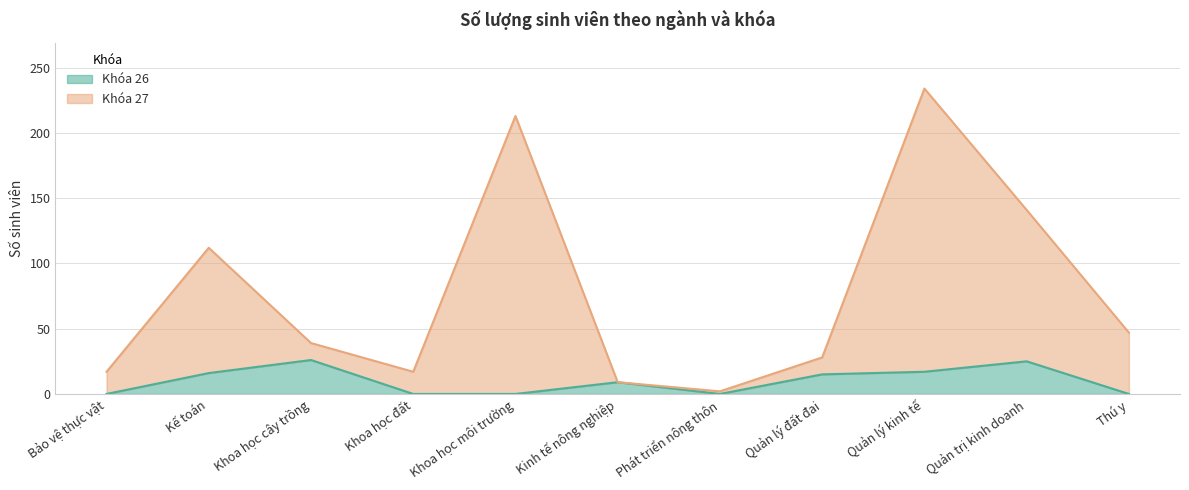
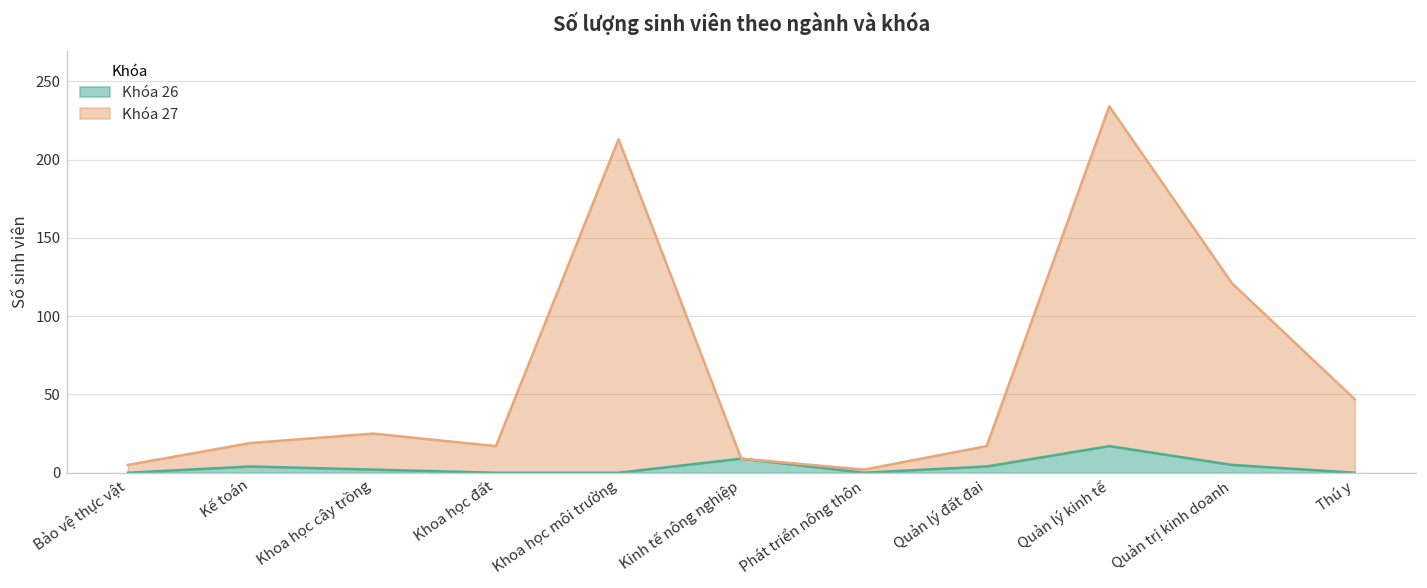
  {
    "Khóa 26": {
      "Bảo vệ thực vật": 0,
-     "Kế toán": 16,
-     "Khoa học cây trồng": 26,
+     "Kế toán": 4,
+     "Khoa học cây trồng": 2,
      "Khoa học đất": 0,
      "Khoa học môi trường": 0,
      "Phát triển nông thôn": 0,
-     "Quản lý đất đai": 15,
+     "Quản lý đất đai": 4,
      "Quản lý kinh tế": 17,
-     "Quản trị kinh doanh": 25,
+     "Quản trị kinh doanh": 5,
      "Thú y": 0
    },
    "Khóa 27": {
-     "Bảo vệ thực vật": 17,
-     "Kế toán": 96,
-     "Khoa học cây trồng": 13,
+     "Bảo vệ thực vật": 5,
+     "Kế toán": 15,
+     "Khoa học cây trồng": 23,
      "Khoa học đất": 17,
      "Khoa học môi trường": 213,
      "Phát triển nông thôn": 2,
      "Quản lý đất đai": 13,
      "Quản lý kinh tế": 217,
      "Quản trị kinh doanh": 116,
      "Thú y": 47
    }
  }
